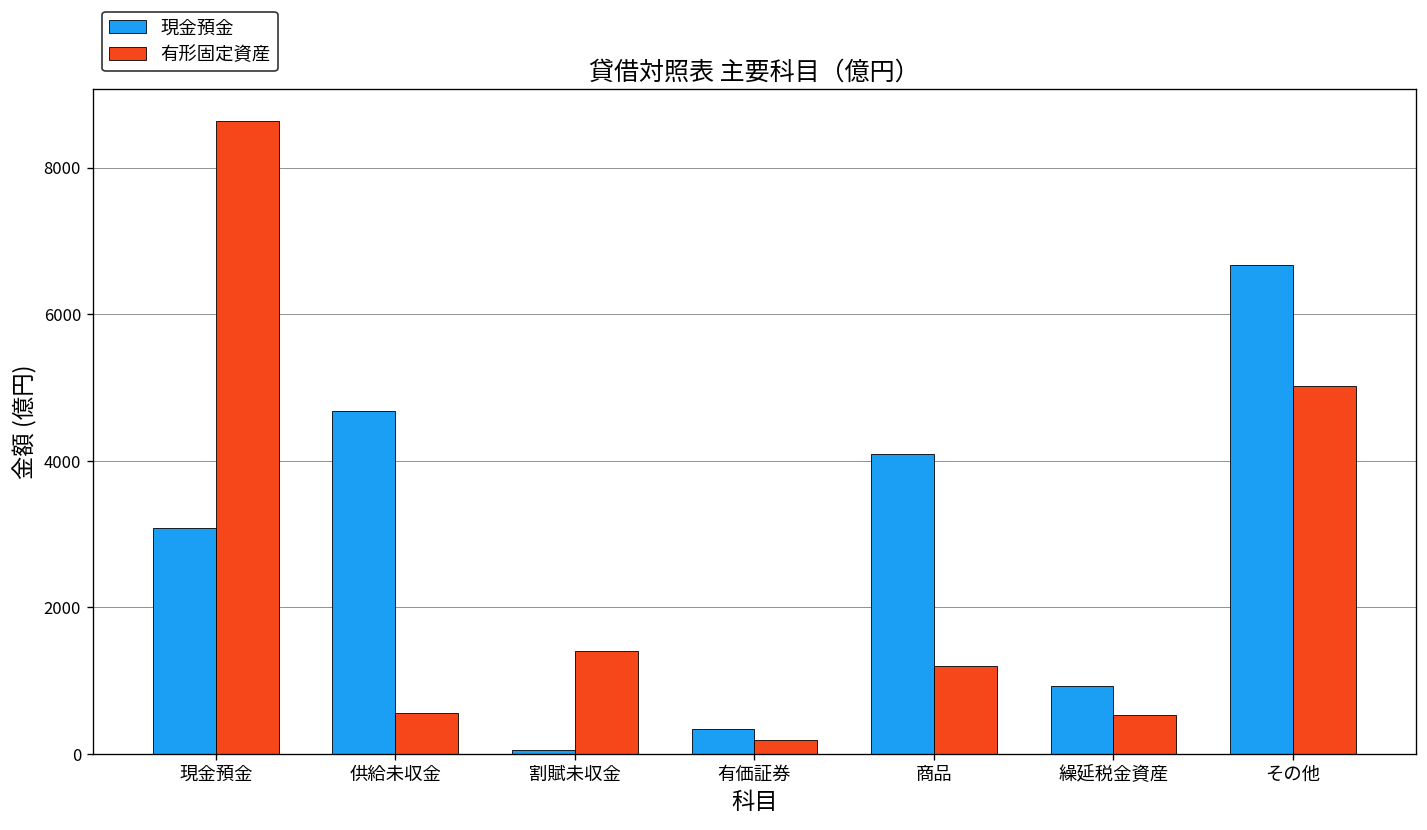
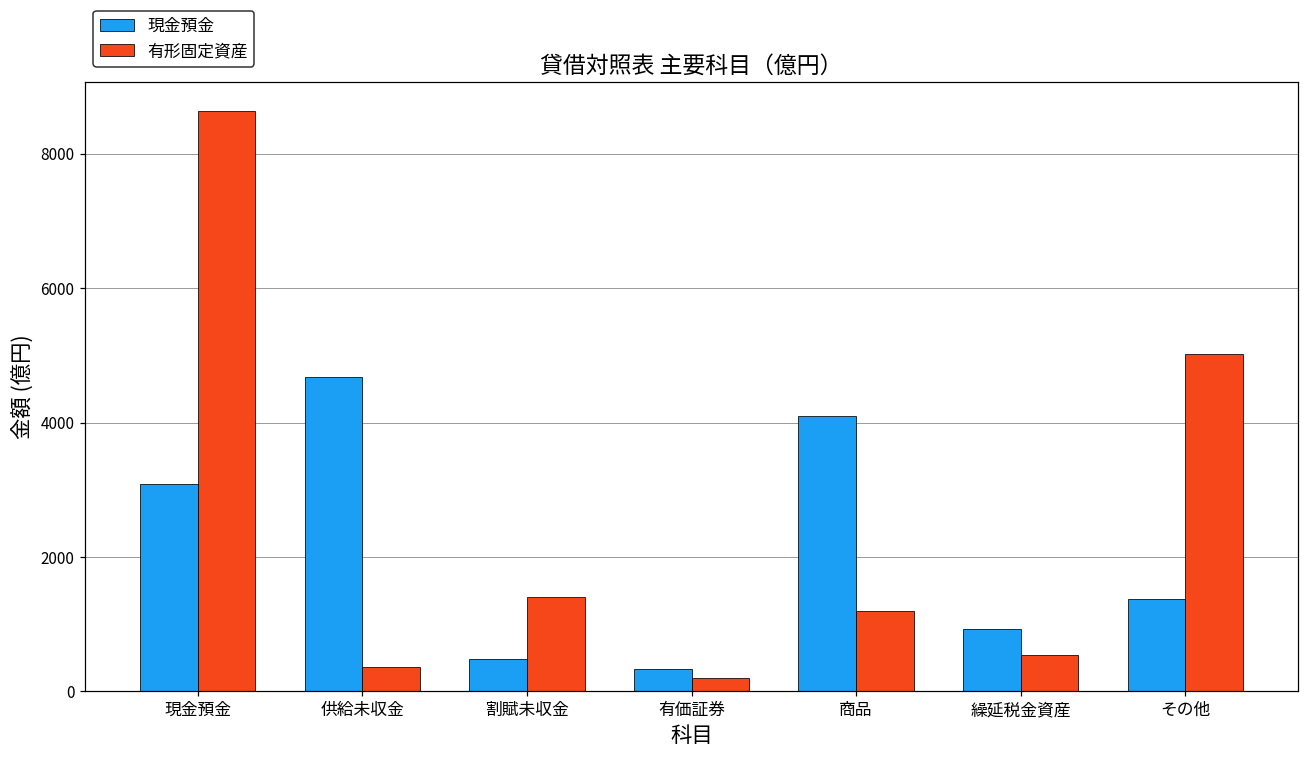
  {
    "現金預金": {
      "現金預金": 3100,
      "供給未収金": 4700,
-     "割賦未収金": 100,
+     "割賦未収金": 500,
      "有価証券": 300,
      "商品": 4100,
      "繰延税金資産": 900,
-     "その他": 6700
+     "その他": 1400
    },
    "有形固定資産": {
      "現金預金": 8600,
-     "供給未収金": 600,
+     "供給未収金": 400,
      "割賦未収金": 1400,
      "有価証券": 200,
      "商品": 1200,
      "繰延税金資産": 500,
      "その他": 5000
    }
  }
